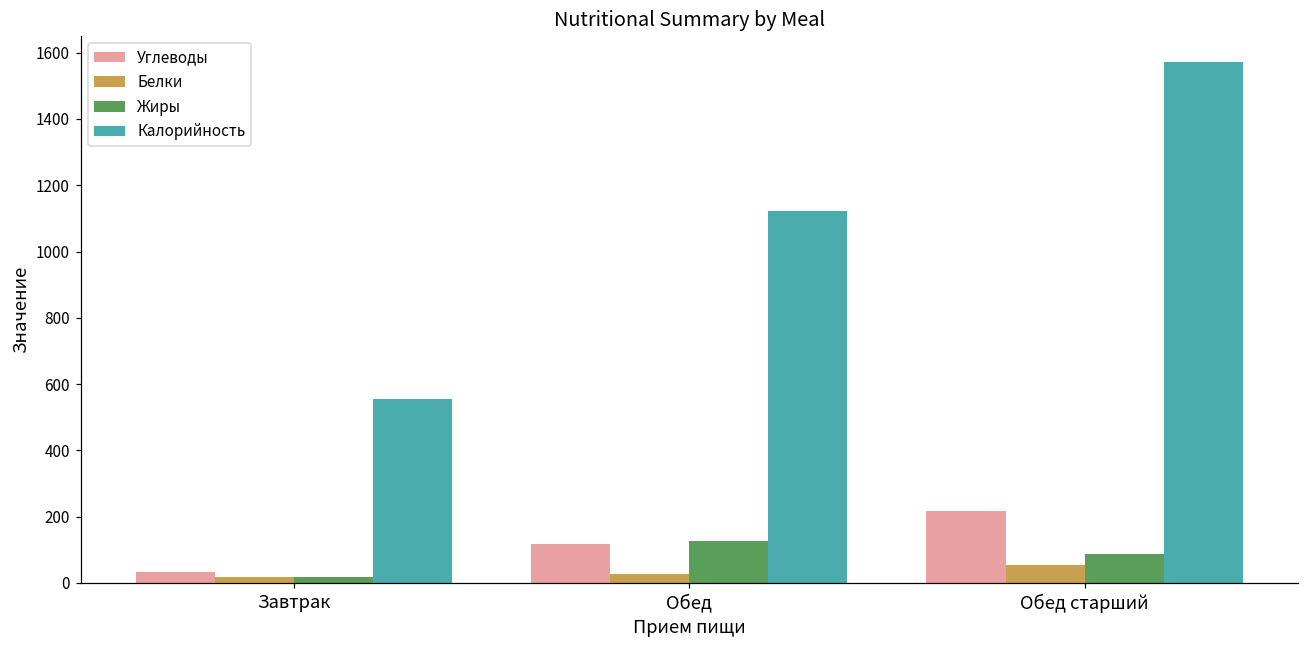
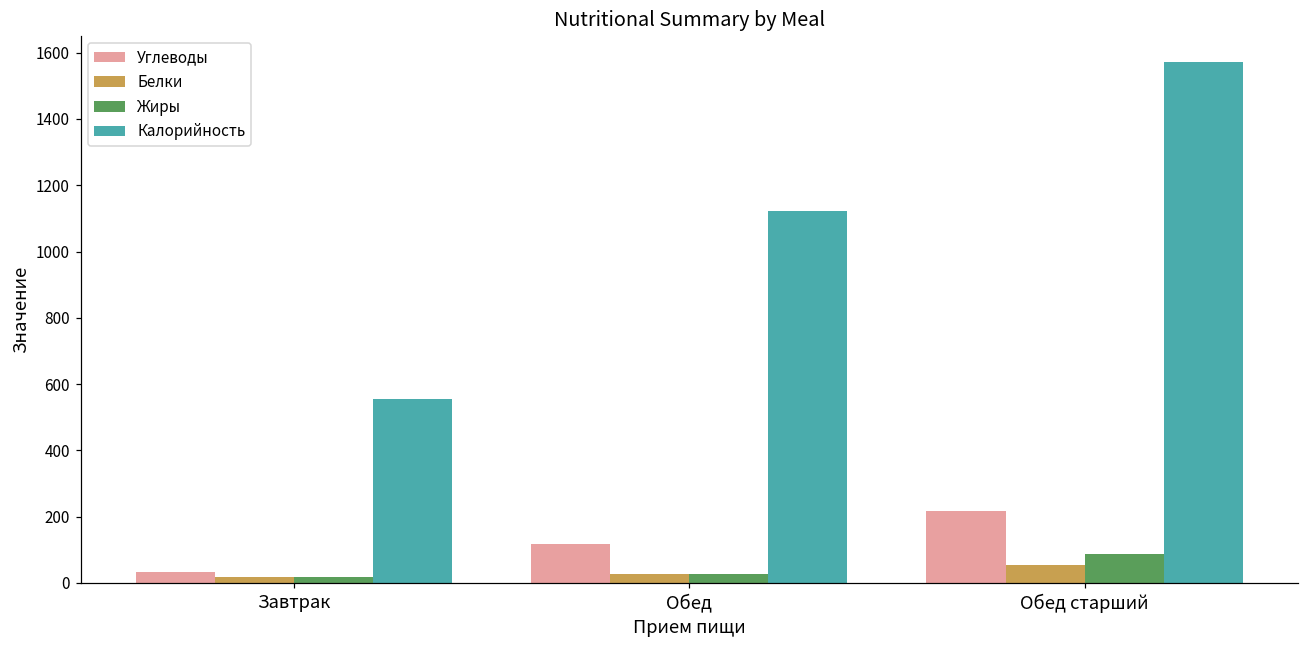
  {
    "Углеводы": {
      "Завтрак": 30,
      "Обед": 120,
      "Обед старший": 220
    },
    "Белки": {
      "Завтрак": 20,
      "Обед": 30,
      "Обед старший": 50
    },
    "Жиры": {
      "Завтрак": 20,
-     "Обед": 130,
+     "Обед": 30,
      "Обед старший": 90
    },
    "Калорийность": {
      "Завтрак": 560,
      "Обед": 1120,
      "Обед старший": 1570
    }
  }
